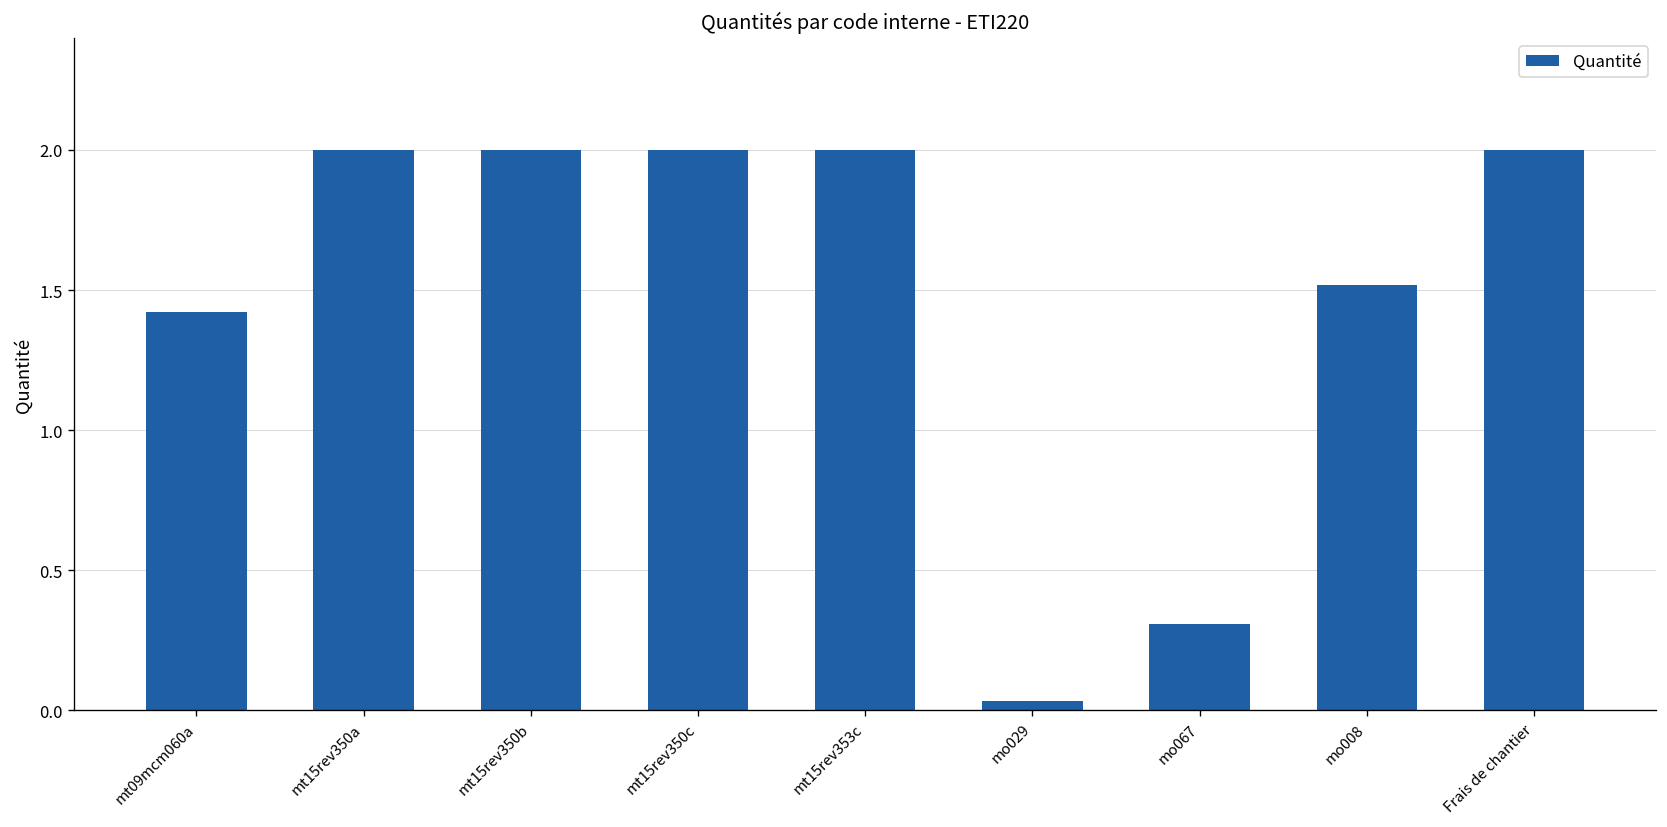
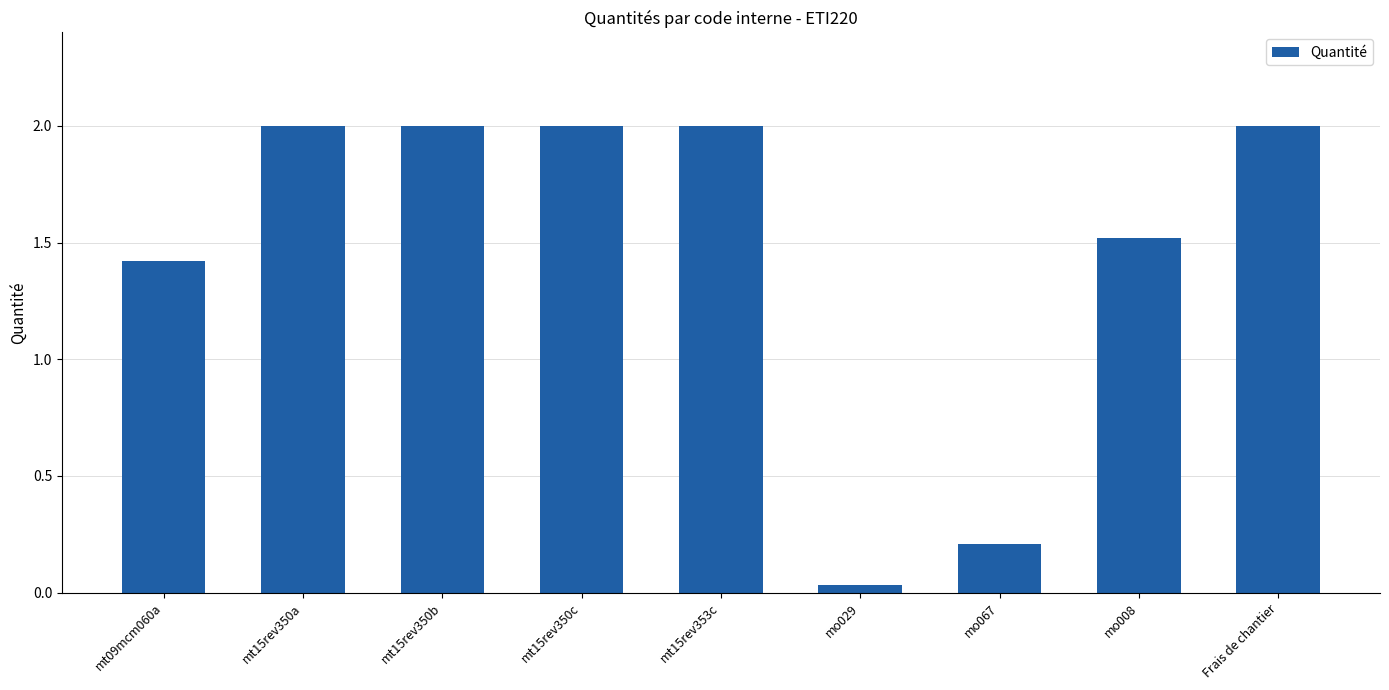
  {
    "mt09mcm060a": 1.42,
    "mt15rev350a": 2.00,
    "mt15rev350b": 2.00,
    "mt15rev350c": 2.00,
    "mt15rev353c": 2.00,
    "mo029": 0.03,
-   "mo067": 0.31,
+   "mo067": 0.21,
    "mo008": 1.52,
    "Frais de chantier": 2.00
  }
